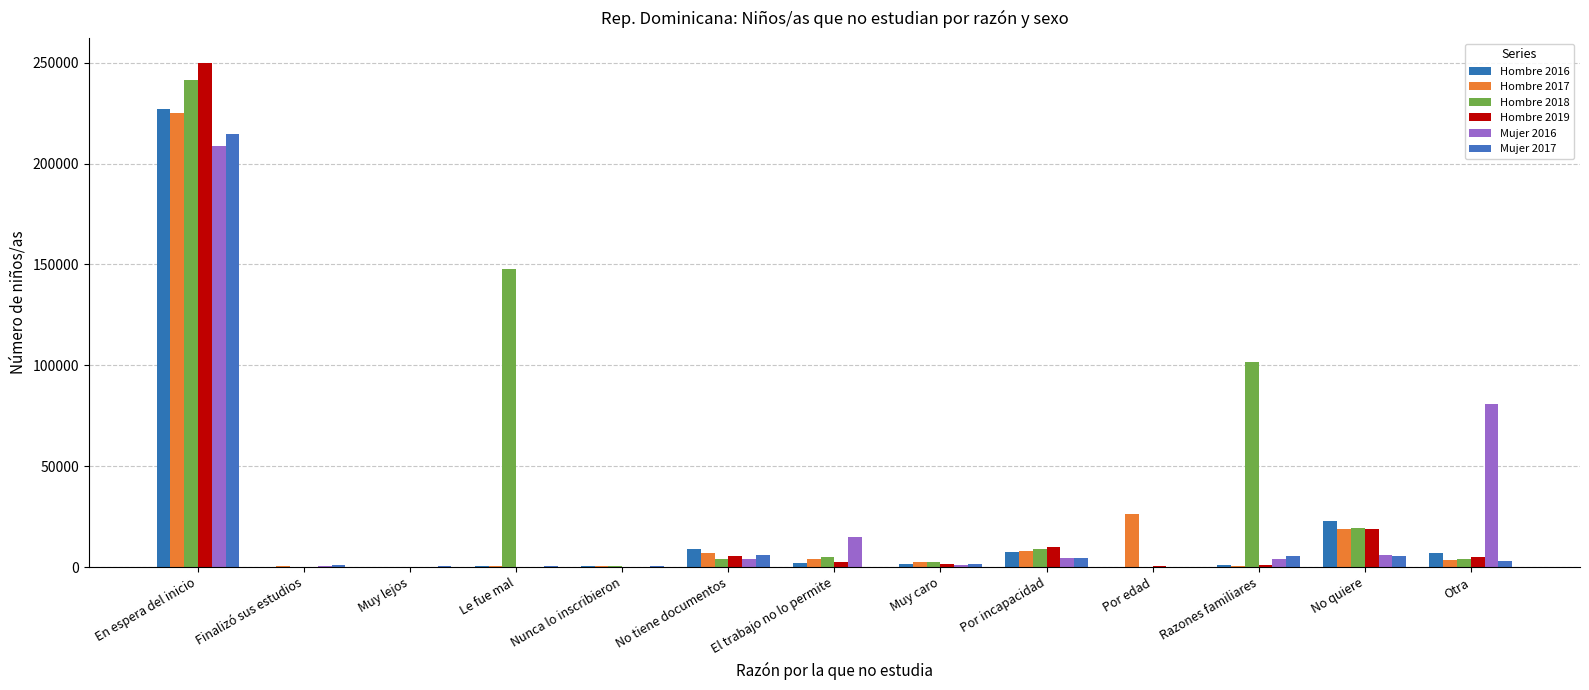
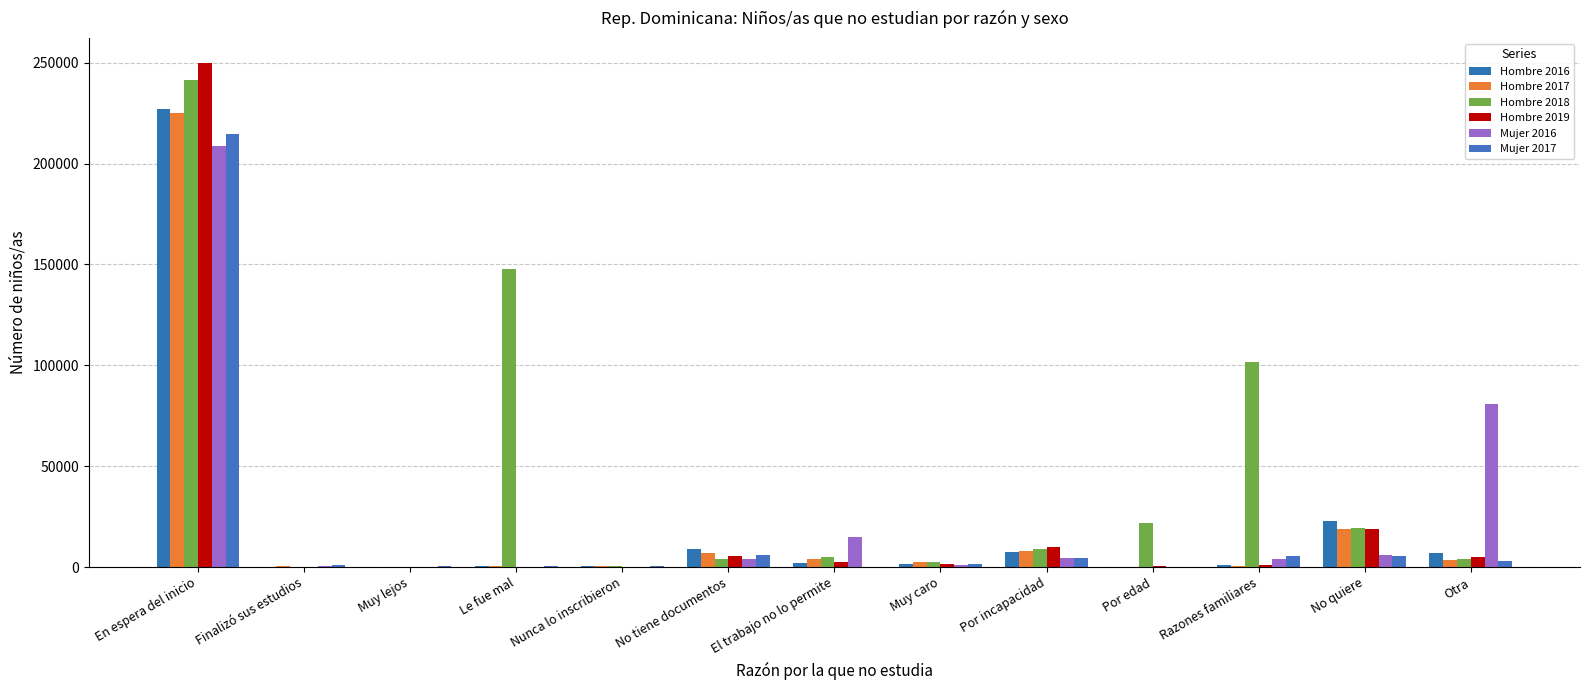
  {
    "Hombre 2017": {
      "En espera del inicio": 225000,
      "No tiene documentos": 7000,
      "El trabajo no lo permite": 4000,
      "Muy caro": 3000,
      "Por incapacidad": 8000,
-     "Por edad": 26000,
+     "Por edad": 0,
      "No quiere": 19000,
      "Otra": 4000
    },
    "Hombre 2018": {
      "En espera del inicio": 242000,
      "Le fue mal": 148000,
      "No tiene documentos": 4000,
      "El trabajo no lo permite": 5000,
      "Muy caro": 2000,
      "Por incapacidad": 9000,
-     "Por edad": 0,
+     "Por edad": 22000,
      "Razones familiares": 102000,
      "No quiere": 19000,
      "Otra": 4000
    },
    "Hombre 2019": {
      "En espera del inicio": 250000,
      "Nunca lo inscribieron": 0,
      "No tiene documentos": 5000,
      "El trabajo no lo permite": 2000,
      "Muy caro": 2000,
      "Por incapacidad": 10000,
      "Razones familiares": 1000,
      "No quiere": 19000,
      "Otra": 5000
    },
    "Mujer 2016": {
      "En espera del inicio": 209000,
      "No tiene documentos": 4000,
      "El trabajo no lo permite": 15000,
      "Por incapacidad": 4000,
      "Razones familiares": 4000,
      "No quiere": 6000,
      "Otra": 81000
    }
  }
